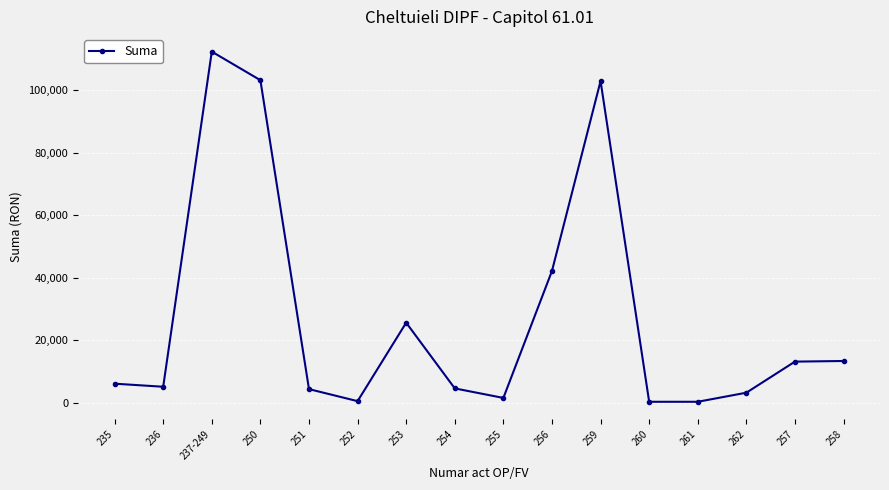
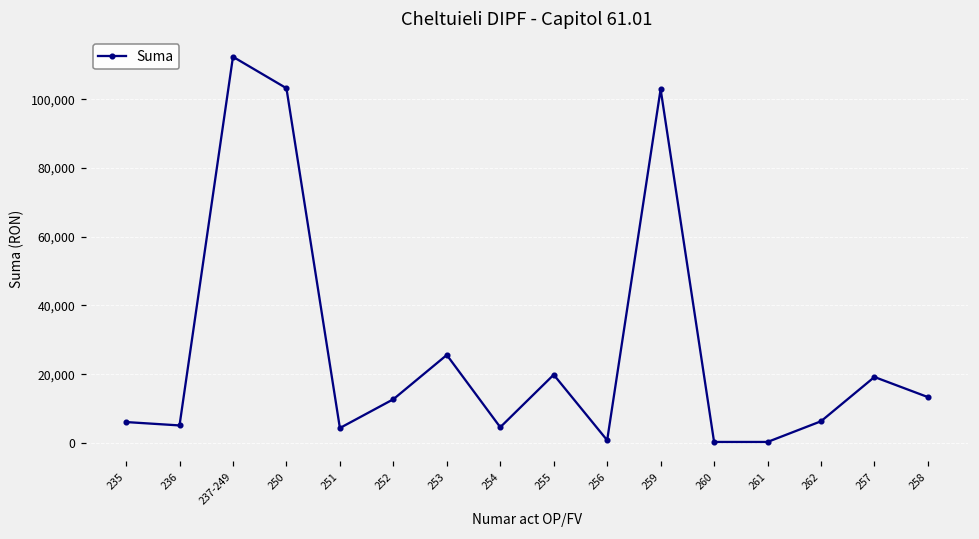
  {
    "235": "6,000",
    "236": "5,000",
    "237-249": "112,000",
    "250": "103,000",
    "251": "4,000",
-   "252": "0",
+   "252": "13,000",
    "253": "26,000",
    "254": "5,000",
-   "255": "2,000",
-   "256": "42,000",
+   "255": "20,000",
+   "256": "1,000",
    "259": "103,000",
    "260": "0",
    "261": "0",
-   "262": "3,000",
-   "257": "13,000",
+   "262": "6,000",
+   "257": "19,000",
    "258": "13,000"
  }
